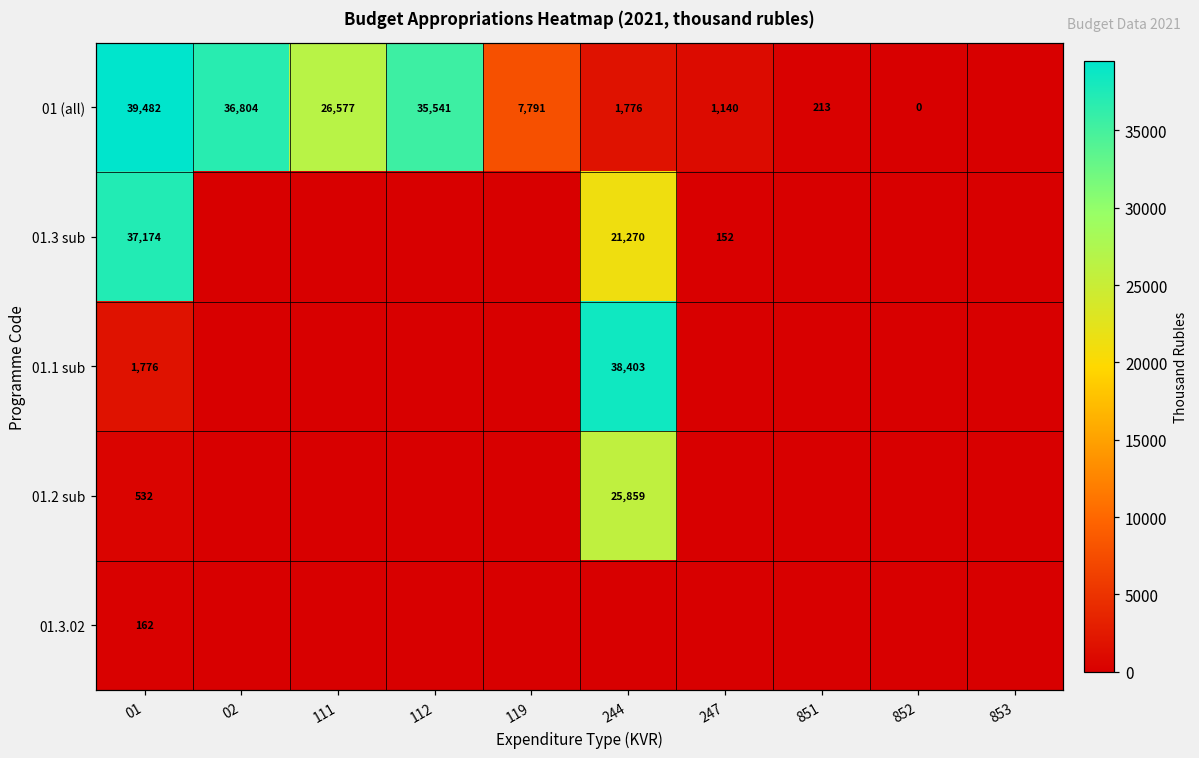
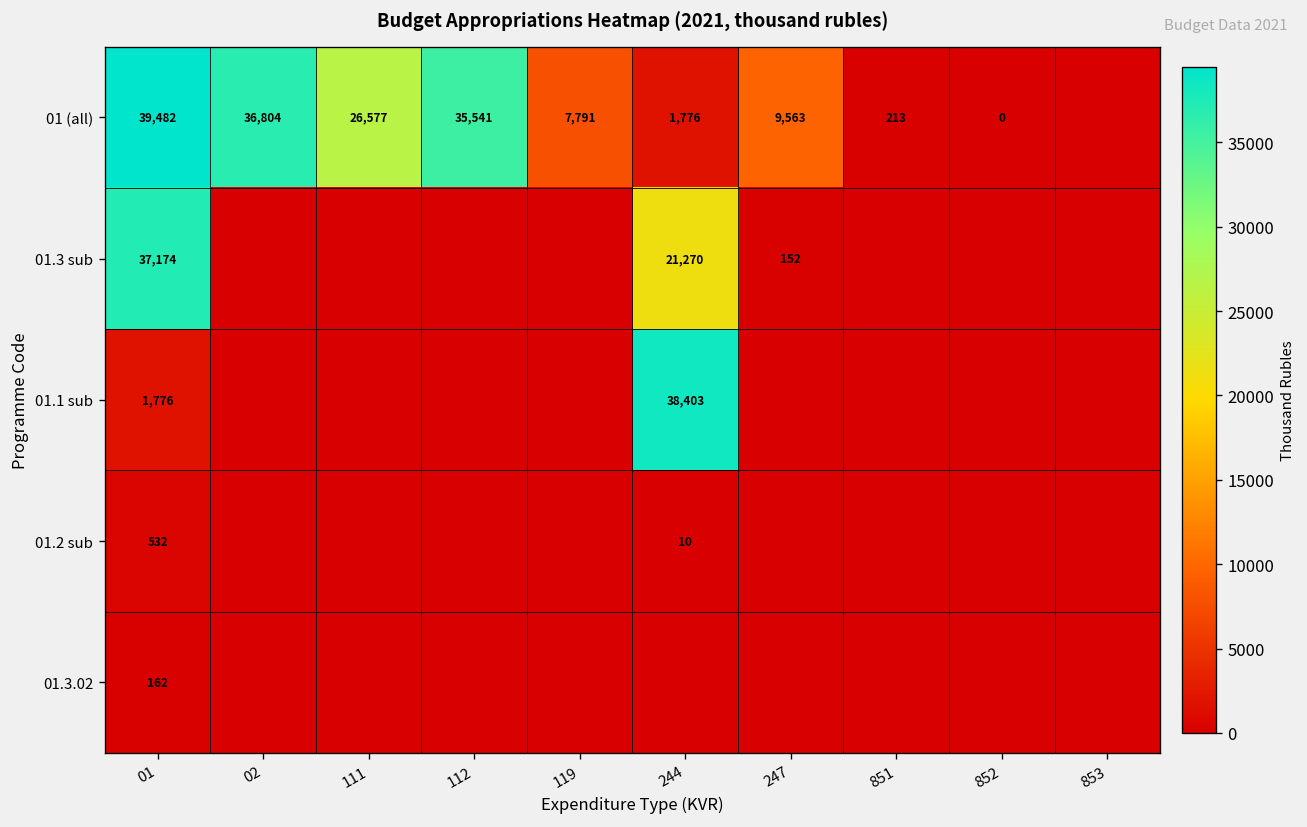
  {
    "01 (all)": {
      "01": "39,482",
      "02": "36,804",
      "111": "26,577",
      "112": "35,541",
      "119": "7,791",
      "244": "1,776",
-     "247": "1,140",
+     "247": "9,563",
      "851": "213",
      "852": "0"
    },
    "01.3 sub": {
      "01": "37,174",
      "244": "21,270",
      "247": "152"
    },
    "01.1 sub": {
      "01": "1,776",
      "244": "38,403"
    },
    "01.2 sub": {
      "01": "532",
-     "244": "25,859"
+     "244": "10"
    },
    "01.3.02": {
      "01": "162"
    }
  }
